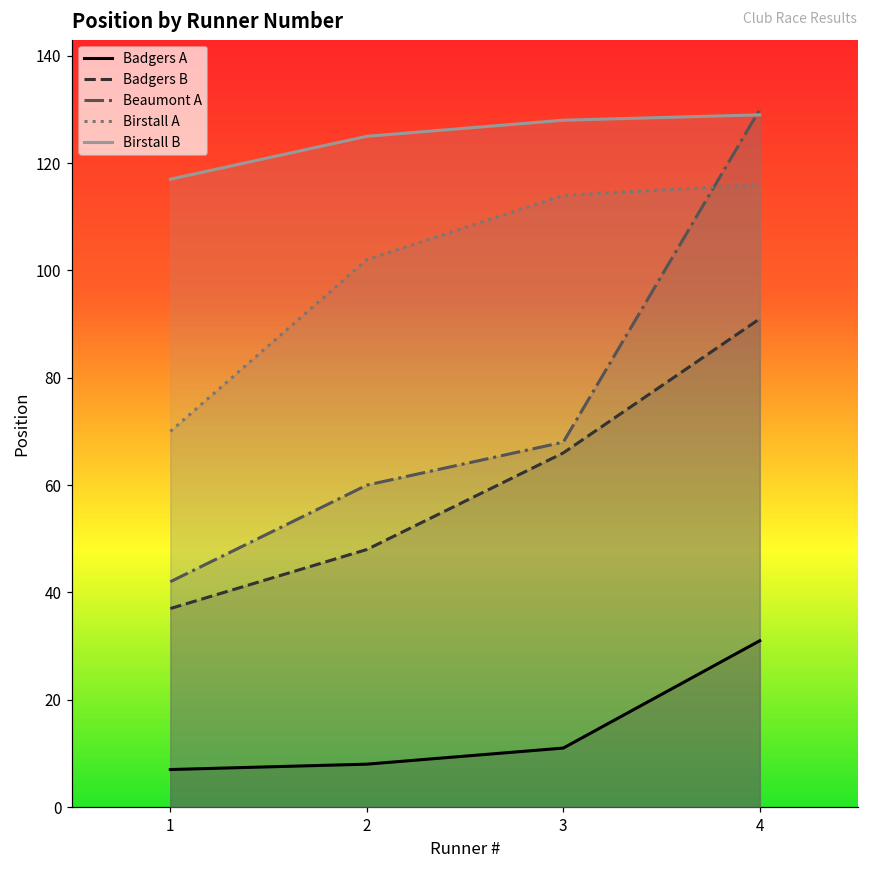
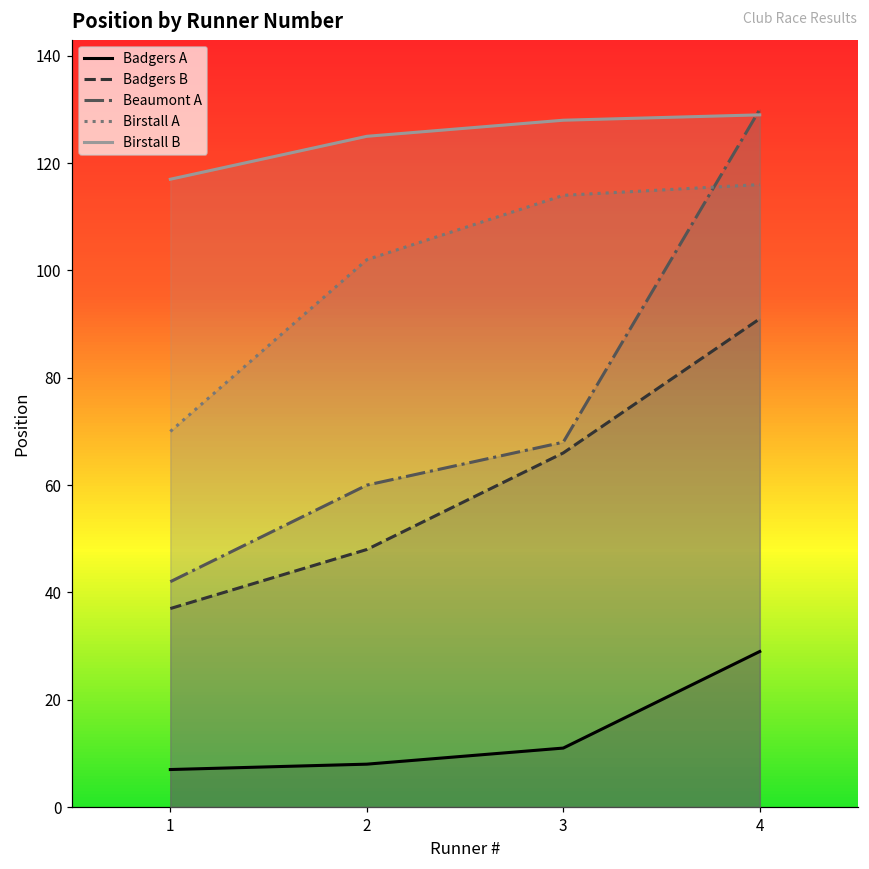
  {
    "Badgers A": {
      "1": 7,
      "2": 8,
      "3": 11,
-     "4": 31
+     "4": 29
    }
  }
